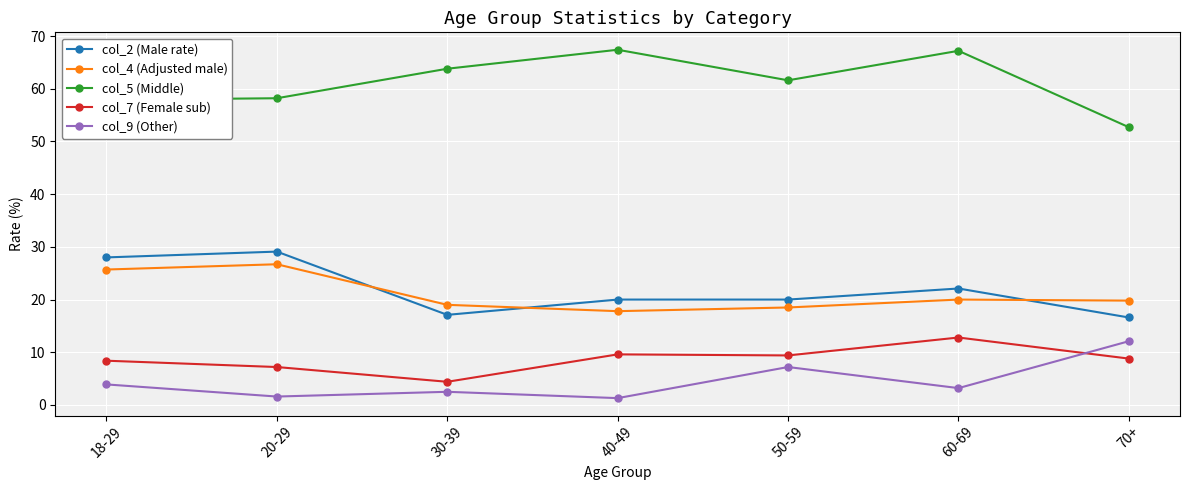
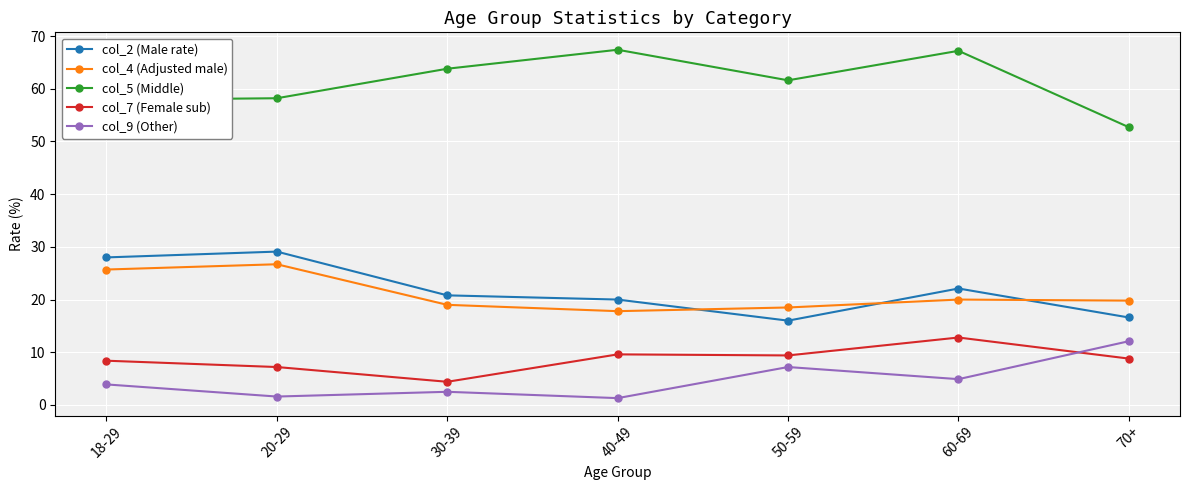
  {
    "col_2 (Male rate)": {
      "18-29": 28,
      "20-29": 29,
-     "30-39": 17,
+     "30-39": 21,
      "40-49": 20,
-     "50-59": 20,
+     "50-59": 16,
      "60-69": 22,
      "70+": 17
    },
    "col_4 (Adjusted male)": {
      "18-29": 26,
      "20-29": 27,
      "30-39": 19,
      "40-49": 18,
      "50-59": 19,
      "60-69": 20,
      "70+": 20
    },
    "col_5 (Middle)": {
      "20-29": 58,
      "30-39": 64,
      "40-49": 67,
      "50-59": 62,
      "60-69": 67,
      "70+": 53
    },
    "col_7 (Female sub)": {
      "18-29": 8,
      "20-29": 7,
      "30-39": 4,
      "40-49": 10,
      "50-59": 9,
      "60-69": 13,
      "70+": 9
    },
    "col_9 (Other)": {
      "18-29": 4,
      "20-29": 2,
      "30-39": 3,
      "40-49": 1,
      "50-59": 7,
-     "60-69": 3,
+     "60-69": 5,
      "70+": 12
    }
  }
